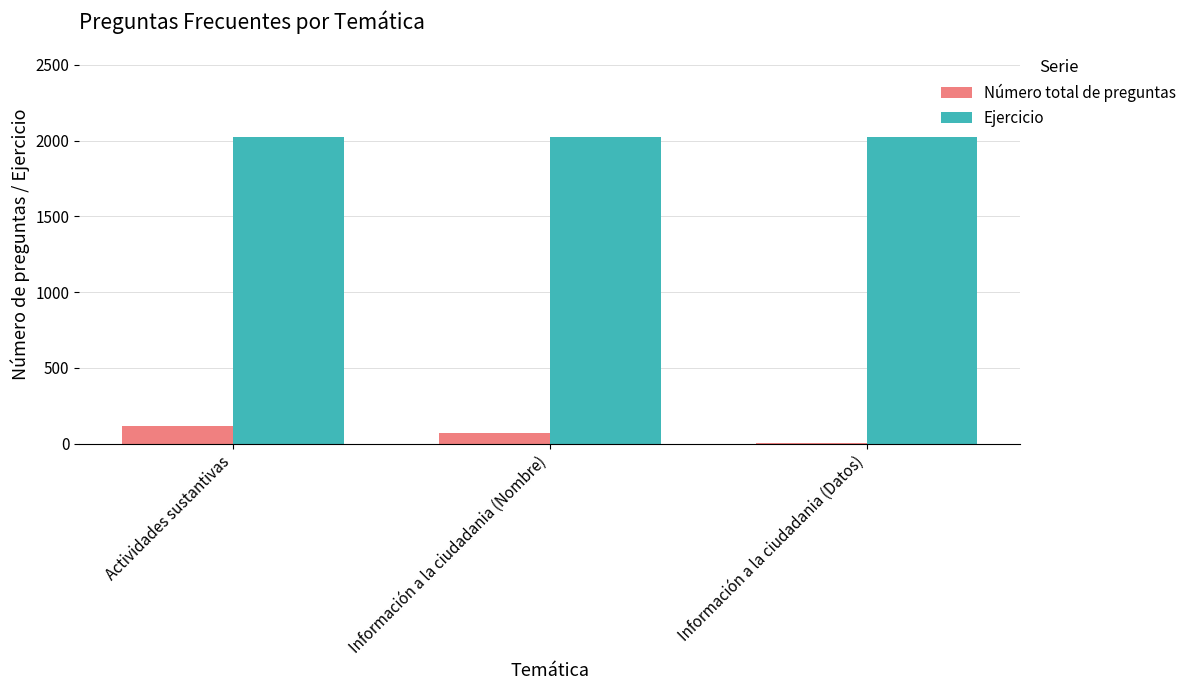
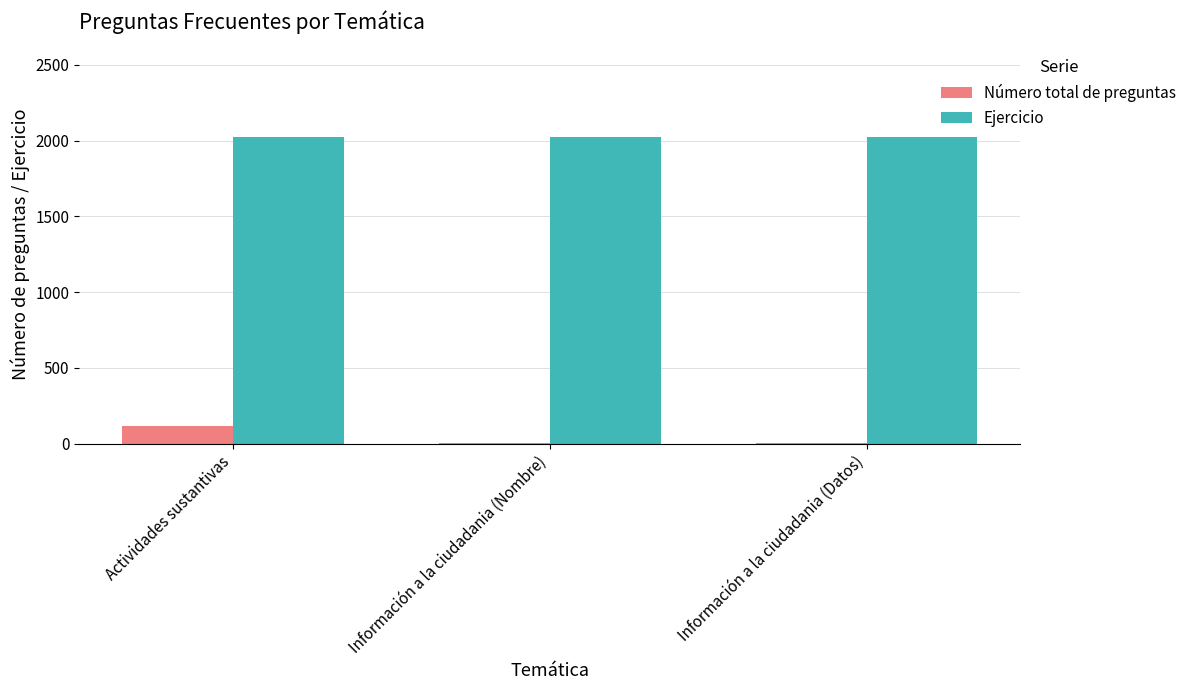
  {
    "Número total de preguntas": {
      "Actividades sustantivas": 120,
-     "Información a la ciudadania (Nombre)": 70
+     "Información a la ciudadania (Nombre)": 0
    },
    "Ejercicio": {
      "Actividades sustantivas": 2020,
      "Información a la ciudadania (Nombre)": 2020,
      "Información a la ciudadania (Datos)": 2020
    }
  }
